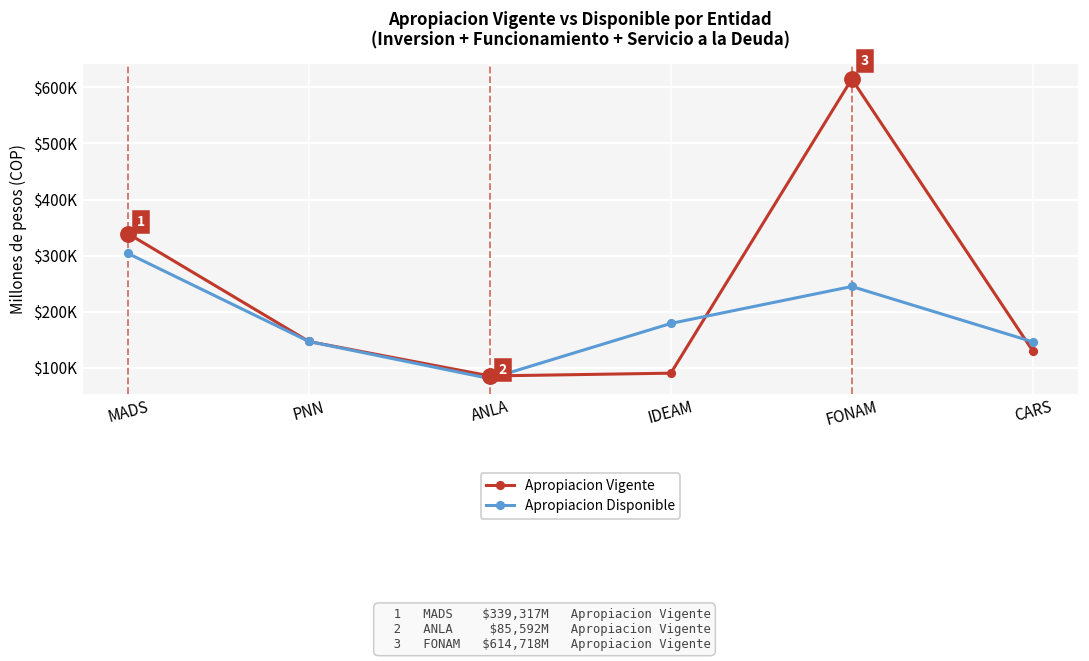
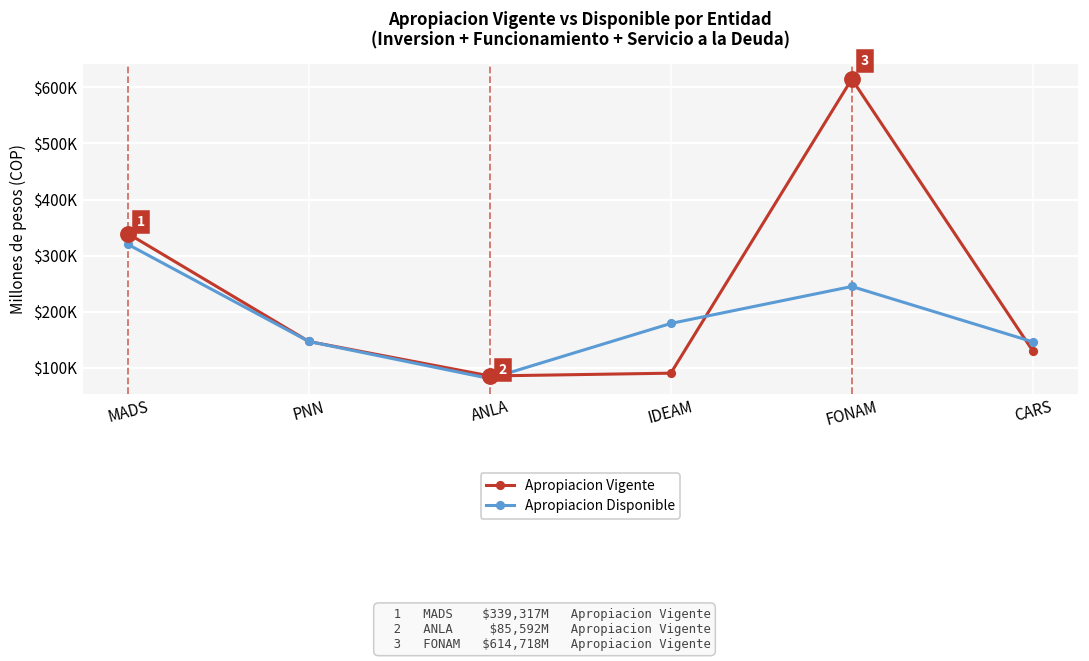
  {
    "Apropiacion Disponible": {
-     "MADS": "$300000",
+     "MADS": "$320000",
      "IDEAM": "$180000",
      "FONAM": "$250000",
      "CARS": "$150000"
    }
  }
